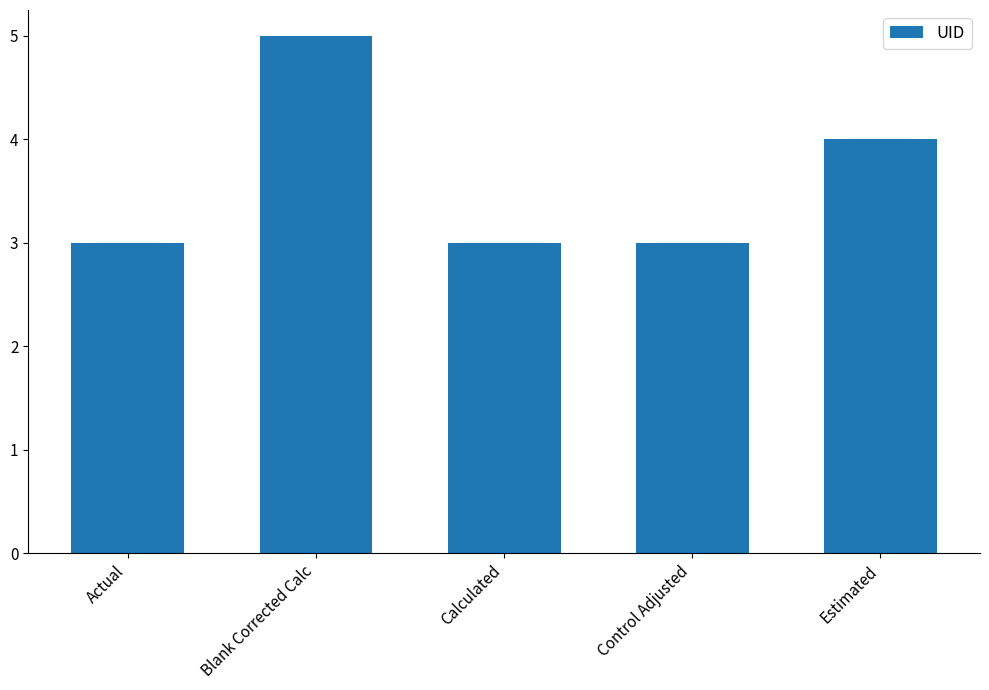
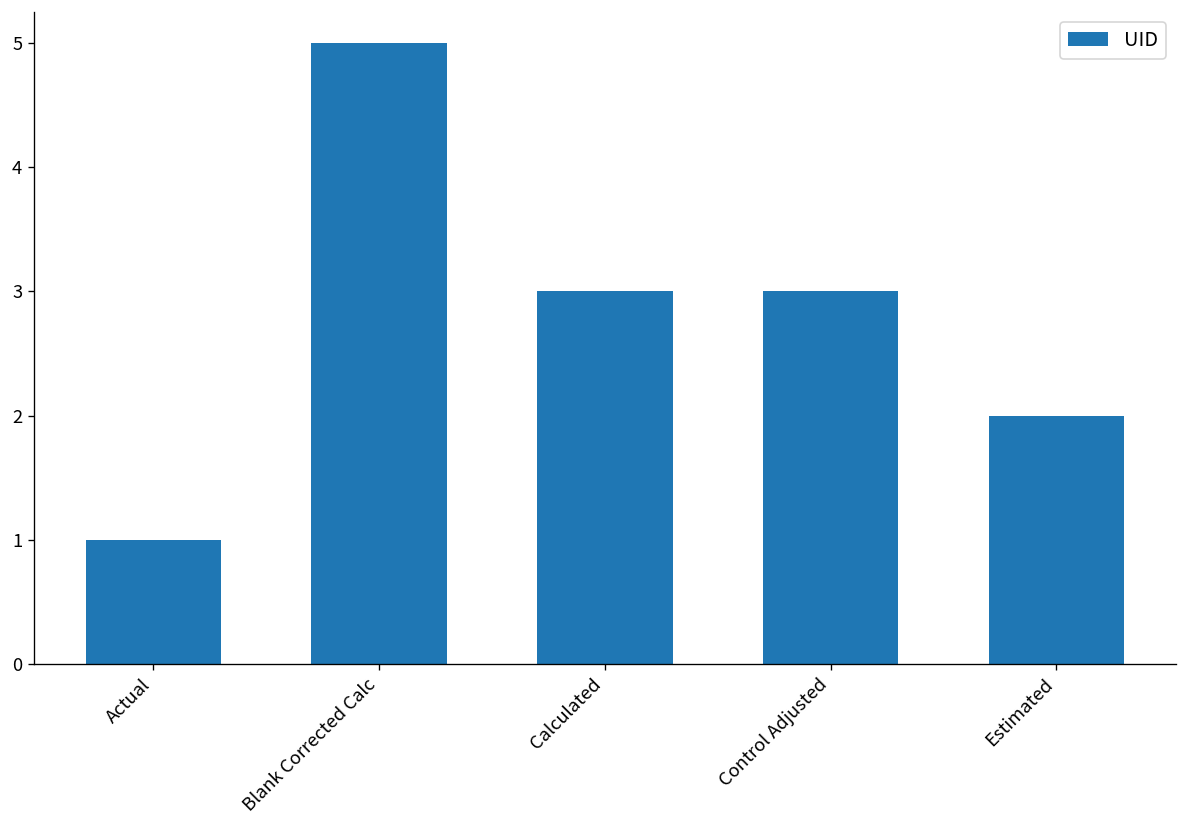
  {
-   "Actual": 3,
+   "Actual": 1,
    "Blank Corrected Calc": 5,
    "Calculated": 3,
    "Control Adjusted": 3,
-   "Estimated": 4
+   "Estimated": 2
  }
